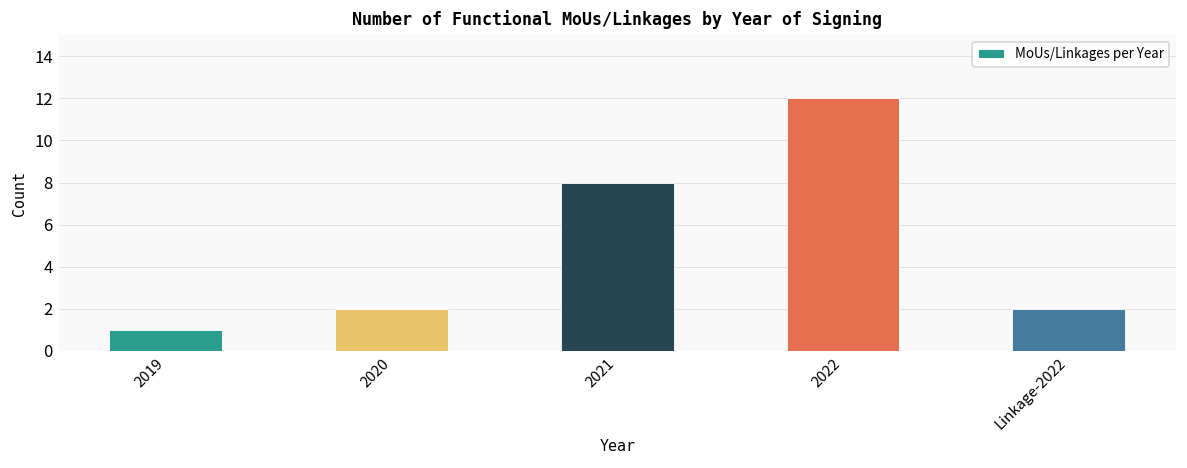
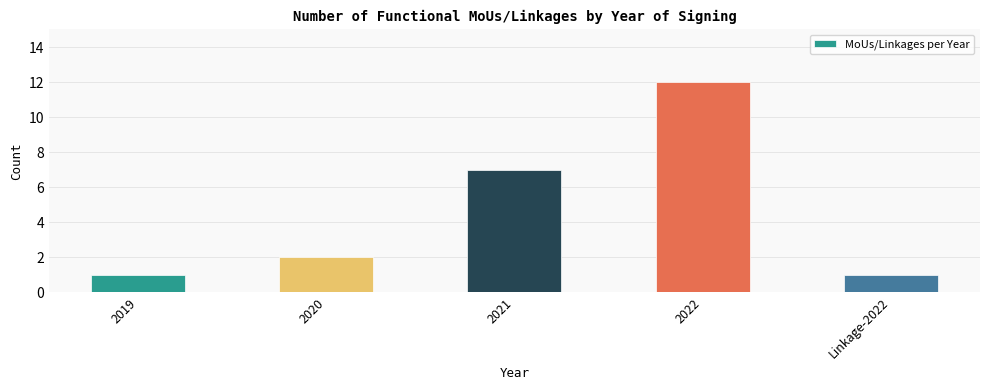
  {
    "2019": 1,
    "2020": 2,
-   "2021": 8,
+   "2021": 7,
    "2022": 12,
-   "Linkage-2022": 2
+   "Linkage-2022": 1
  }
